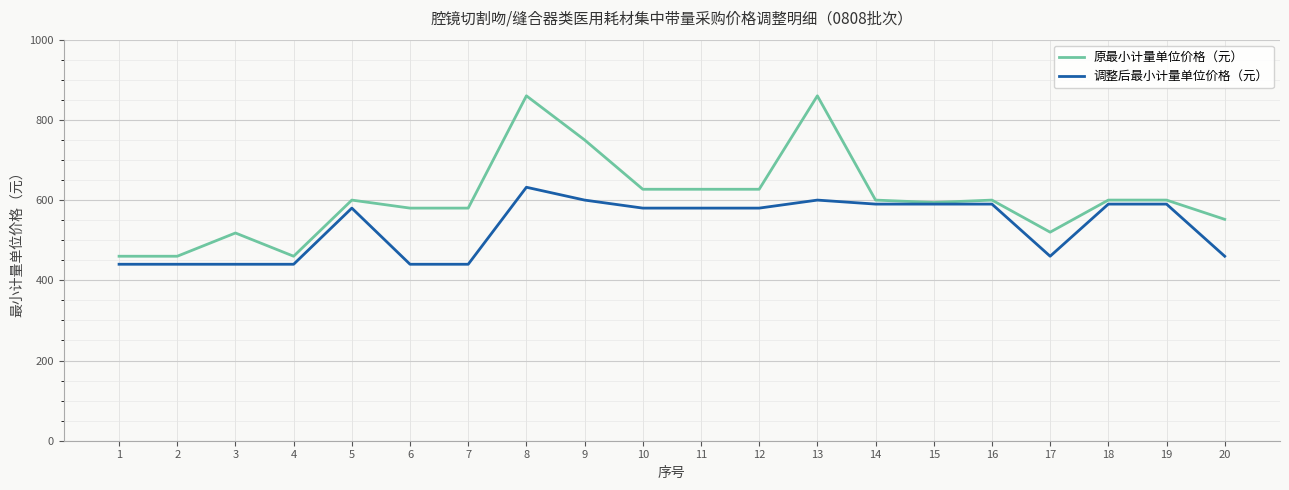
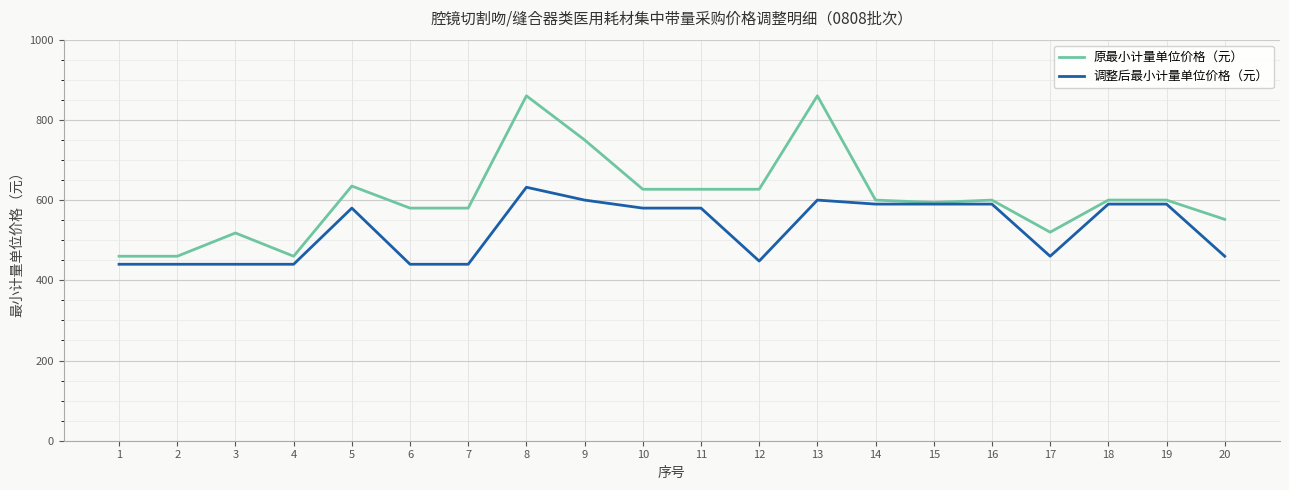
  {
    "原最小计量单位价格（元）": {
      "1": 460,
      "2": 460,
      "3": 520,
      "4": 460,
-     "5": 600,
+     "5": 640,
      "6": 580,
      "7": 580,
      "8": 860,
      "9": 750,
      "10": 630,
      "11": 630,
      "12": 630,
      "13": 860,
      "14": 600,
      "16": 600,
      "17": 520,
      "18": 600,
      "19": 600,
      "20": 550
    },
    "调整后最小计量单位价格（元）": {
      "1": 440,
      "2": 440,
      "3": 440,
      "4": 440,
      "5": 580,
      "6": 440,
      "7": 440,
      "8": 630,
      "9": 600,
      "10": 580,
      "11": 580,
-     "12": 580,
+     "12": 450,
      "13": 600,
      "14": 590,
      "16": 590,
      "17": 460,
      "18": 590,
      "19": 590,
      "20": 460
    }
  }
